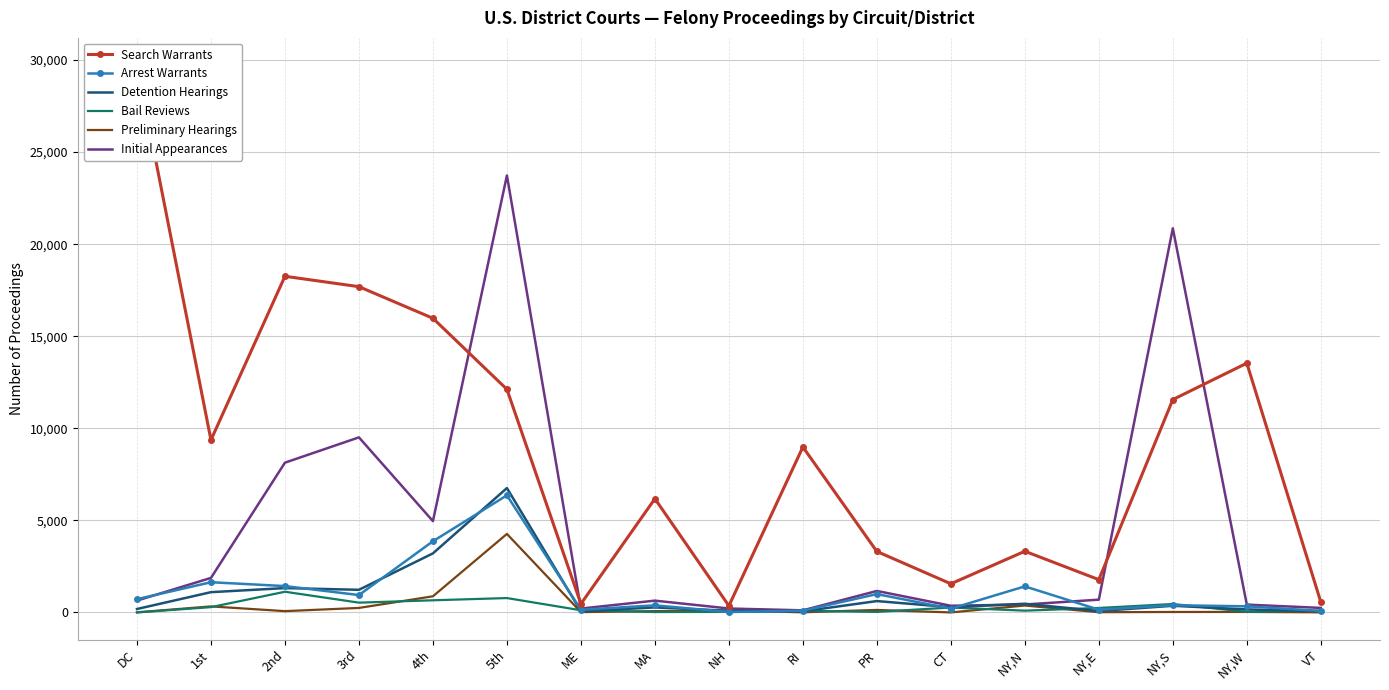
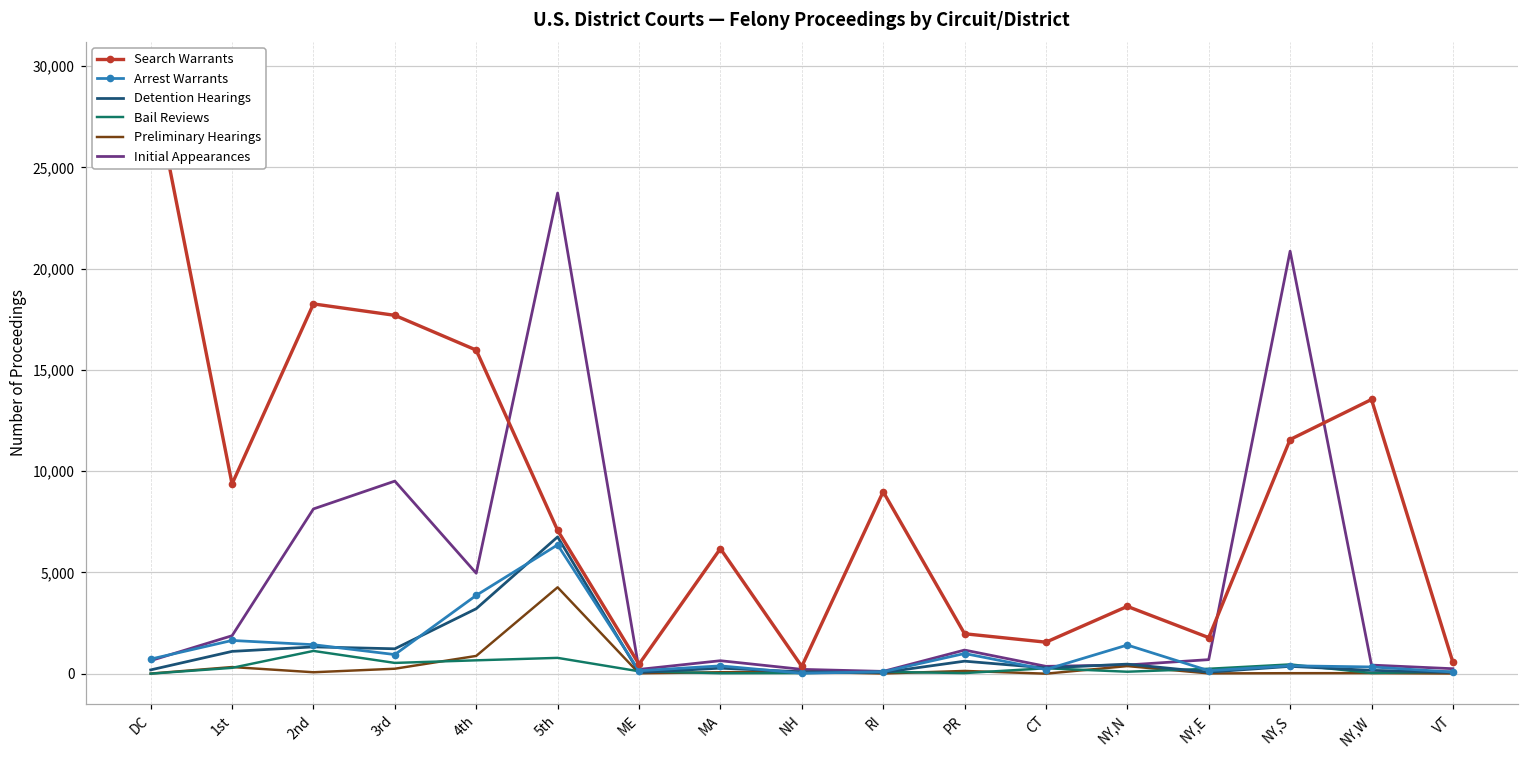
  {
    "Search Warrants": {
      "1st": "9,400",
      "2nd": "18,300",
      "3rd": "17,700",
      "4th": "16,000",
-     "5th": "12,100",
+     "5th": "7,100",
      "ME": "500",
      "MA": "6,200",
      "NH": "400",
      "RI": "9,000",
-     "PR": "3,300",
+     "PR": "2,000",
      "CT": "1,600",
      "NY,N": "3,300",
      "NY,E": "1,800",
      "NY,S": "11,600",
      "NY,W": "13,500",
      "VT": "600"
    },
    "Arrest Warrants": {
      "1st": "1,600",
      "3rd": "900",
      "4th": "3,900",
      "5th": "6,400",
      "PR": "1,000",
      "NY,N": "1,400"
    },
    "Preliminary Hearings": {
      "2nd": "100",
      "3rd": "200",
      "4th": "900",
      "5th": "4,300",
      "CT": "0",
      "NY,S": "0"
    },
    "Initial Appearances": {
      "1st": "1,900",
      "2nd": "8,100",
      "3rd": "9,500",
      "4th": "5,000",
      "5th": "23,700",
      "MA": "600",
      "PR": "1,200",
      "NY,E": "700",
      "NY,S": "20,900",
      "VT": "200"
    }
  }
